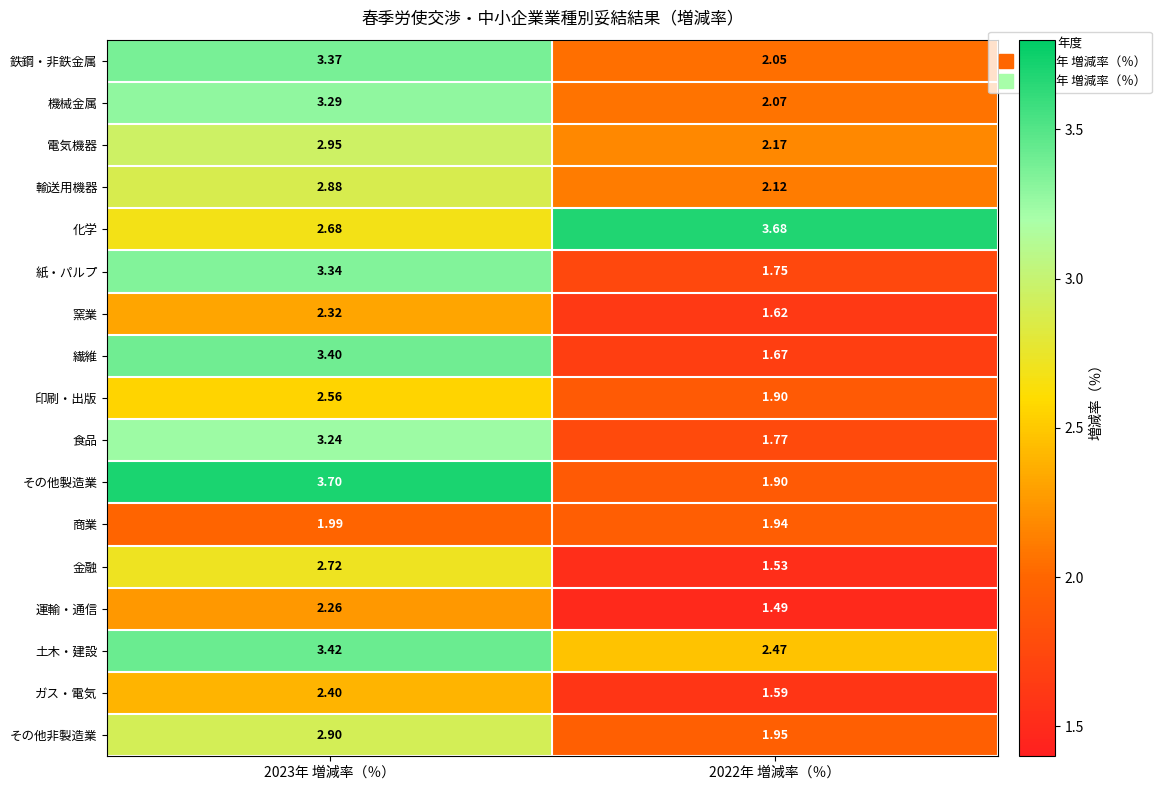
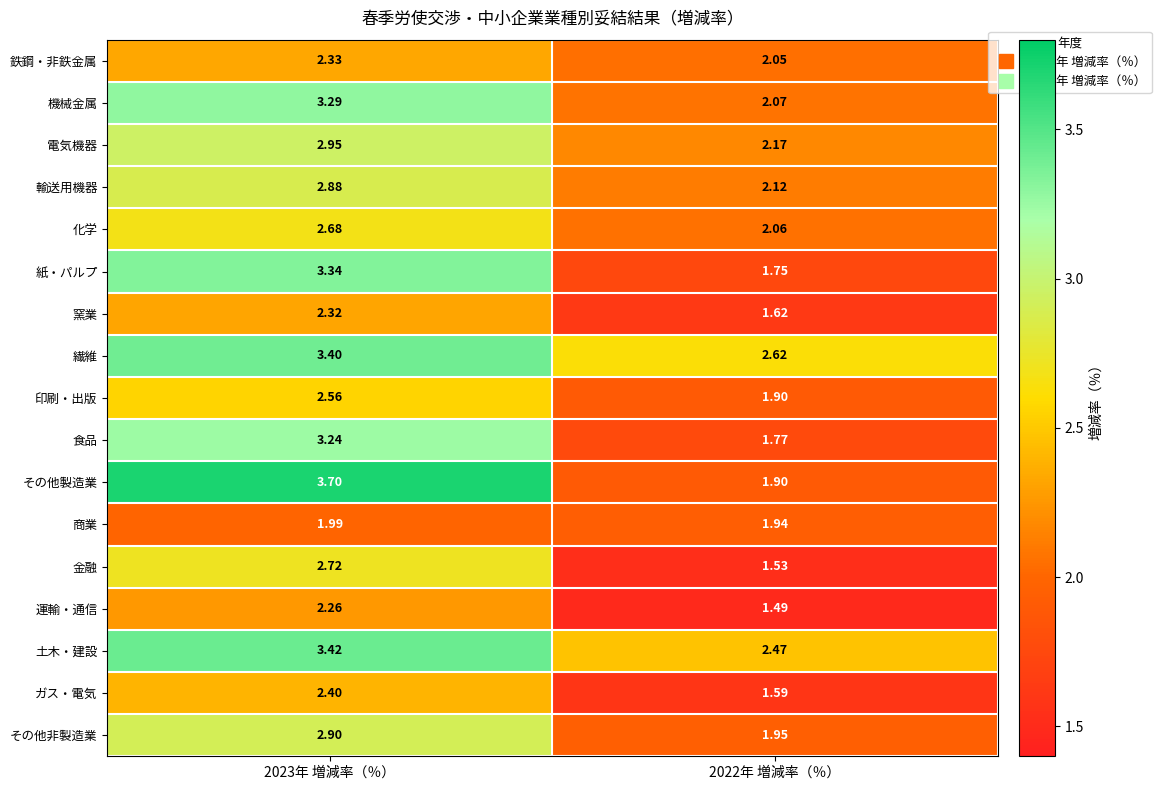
  {
    "鉄鋼・非鉄金属": {
-     "2023年 増減率（％）": 3.37,
+     "2023年 増減率（％）": 2.33,
      "2022年 増減率（％）": 2.05
    },
    "機械金属": {
      "2023年 増減率（％）": 3.29,
      "2022年 増減率（％）": 2.07
    },
    "電気機器": {
      "2023年 増減率（％）": 2.95,
      "2022年 増減率（％）": 2.17
    },
    "輸送用機器": {
      "2023年 増減率（％）": 2.88,
      "2022年 増減率（％）": 2.12
    },
    "化学": {
      "2023年 増減率（％）": 2.68,
-     "2022年 増減率（％）": 3.68
+     "2022年 増減率（％）": 2.06
    },
    "紙・パルプ": {
      "2023年 増減率（％）": 3.34,
      "2022年 増減率（％）": 1.75
    },
    "窯業": {
      "2023年 増減率（％）": 2.32,
      "2022年 増減率（％）": 1.62
    },
    "繊維": {
      "2023年 増減率（％）": 3.40,
-     "2022年 増減率（％）": 1.67
+     "2022年 増減率（％）": 2.62
    },
    "印刷・出版": {
      "2023年 増減率（％）": 2.56,
      "2022年 増減率（％）": 1.90
    },
    "食品": {
      "2023年 増減率（％）": 3.24,
      "2022年 増減率（％）": 1.77
    },
    "その他製造業": {
      "2023年 増減率（％）": 3.70,
      "2022年 増減率（％）": 1.90
    },
    "商業": {
      "2023年 増減率（％）": 1.99,
      "2022年 増減率（％）": 1.94
    },
    "金融": {
      "2023年 増減率（％）": 2.72,
      "2022年 増減率（％）": 1.53
    },
    "運輸・通信": {
      "2023年 増減率（％）": 2.26,
      "2022年 増減率（％）": 1.49
    },
    "土木・建設": {
      "2023年 増減率（％）": 3.42,
      "2022年 増減率（％）": 2.47
    },
    "ガス・電気": {
      "2023年 増減率（％）": 2.40,
      "2022年 増減率（％）": 1.59
    },
    "その他非製造業": {
      "2023年 増減率（％）": 2.90,
      "2022年 増減率（％）": 1.95
    }
  }
